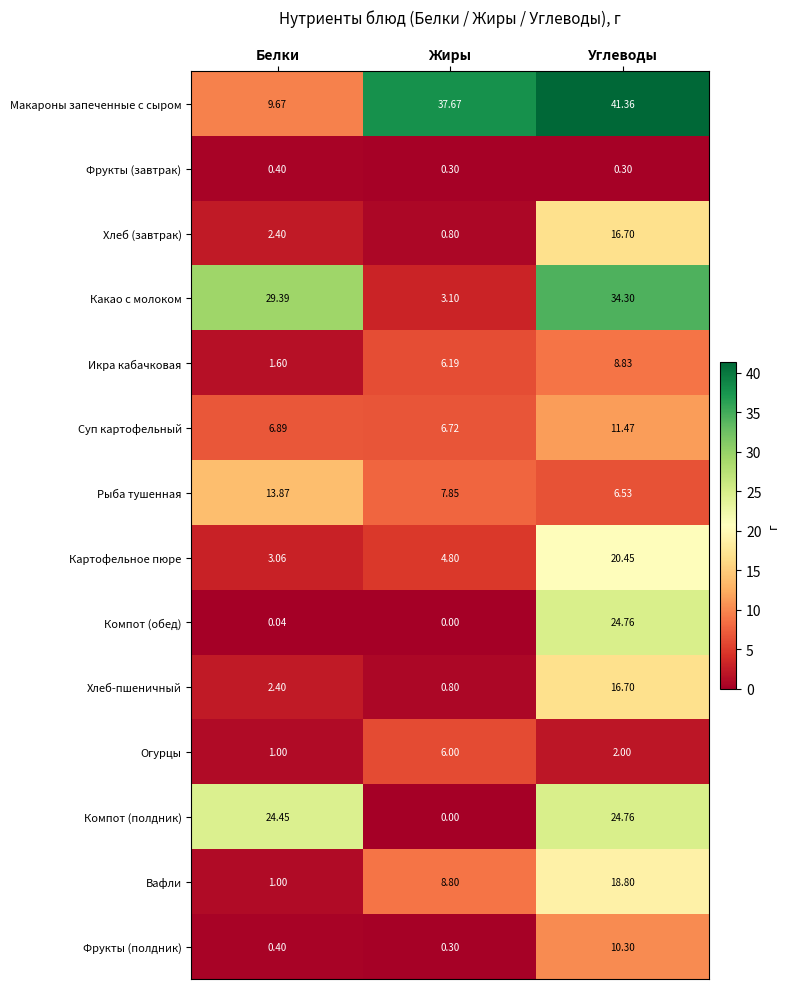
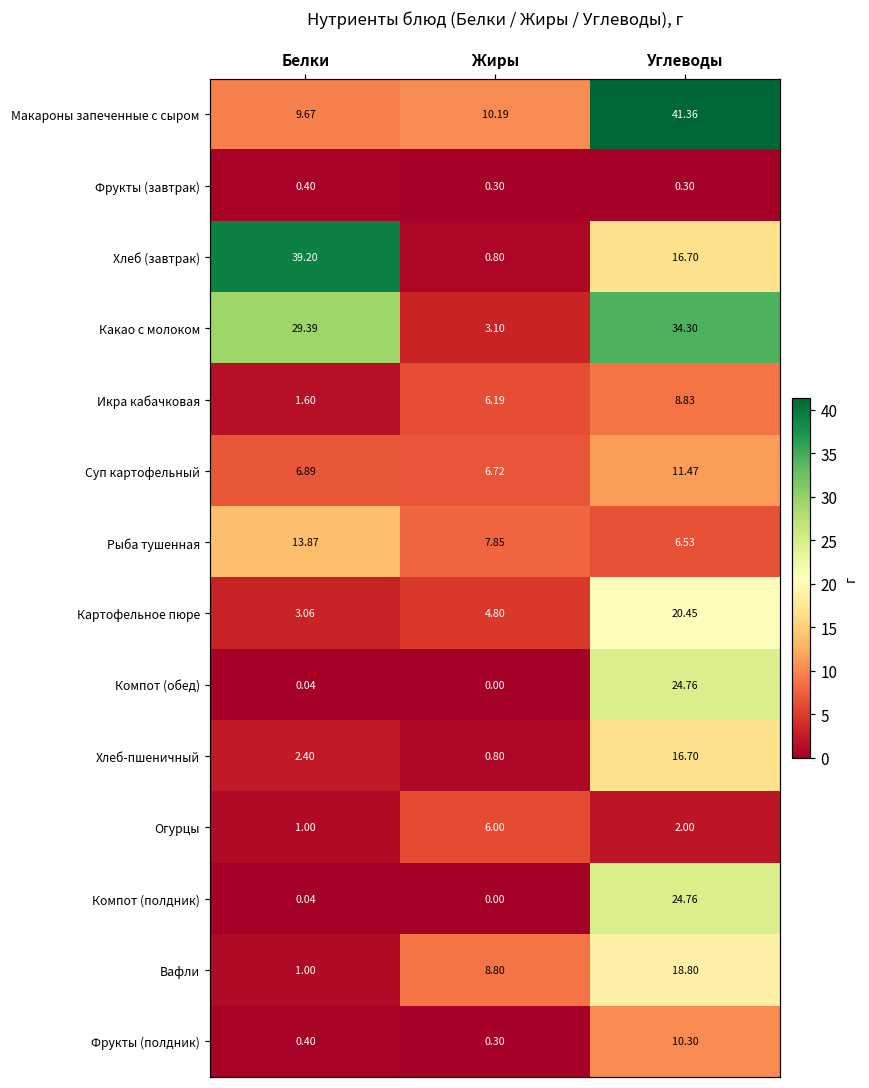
  {
    "Макароны запеченные с сыром": {
      "Белки": 9.67,
-     "Жиры": 37.67,
+     "Жиры": 10.19,
      "Углеводы": 41.36
    },
    "Фрукты (завтрак)": {
      "Белки": 0.40,
      "Жиры": 0.30,
      "Углеводы": 0.30
    },
    "Хлеб (завтрак)": {
-     "Белки": 2.40,
+     "Белки": 39.20,
      "Жиры": 0.80,
      "Углеводы": 16.70
    },
    "Какао с молоком": {
      "Белки": 29.39,
      "Жиры": 3.10,
      "Углеводы": 34.30
    },
    "Икра кабачковая": {
      "Белки": 1.60,
      "Жиры": 6.19,
      "Углеводы": 8.83
    },
    "Суп картофельный": {
      "Белки": 6.89,
      "Жиры": 6.72,
      "Углеводы": 11.47
    },
    "Рыба тушенная": {
      "Белки": 13.87,
      "Жиры": 7.85,
      "Углеводы": 6.53
    },
    "Картофельное пюре": {
      "Белки": 3.06,
      "Жиры": 4.80,
      "Углеводы": 20.45
    },
    "Компот (обед)": {
      "Белки": 0.04,
      "Жиры": 0.00,
      "Углеводы": 24.76
    },
    "Хлеб-пшеничный": {
      "Белки": 2.40,
      "Жиры": 0.80,
      "Углеводы": 16.70
    },
    "Огурцы": {
      "Белки": 1.00,
      "Жиры": 6.00,
      "Углеводы": 2.00
    },
    "Компот (полдник)": {
-     "Белки": 24.45,
+     "Белки": 0.04,
      "Жиры": 0.00,
      "Углеводы": 24.76
    },
    "Вафли": {
      "Белки": 1.00,
      "Жиры": 8.80,
      "Углеводы": 18.80
    },
    "Фрукты (полдник)": {
      "Белки": 0.40,
      "Жиры": 0.30,
      "Углеводы": 10.30
    }
  }
